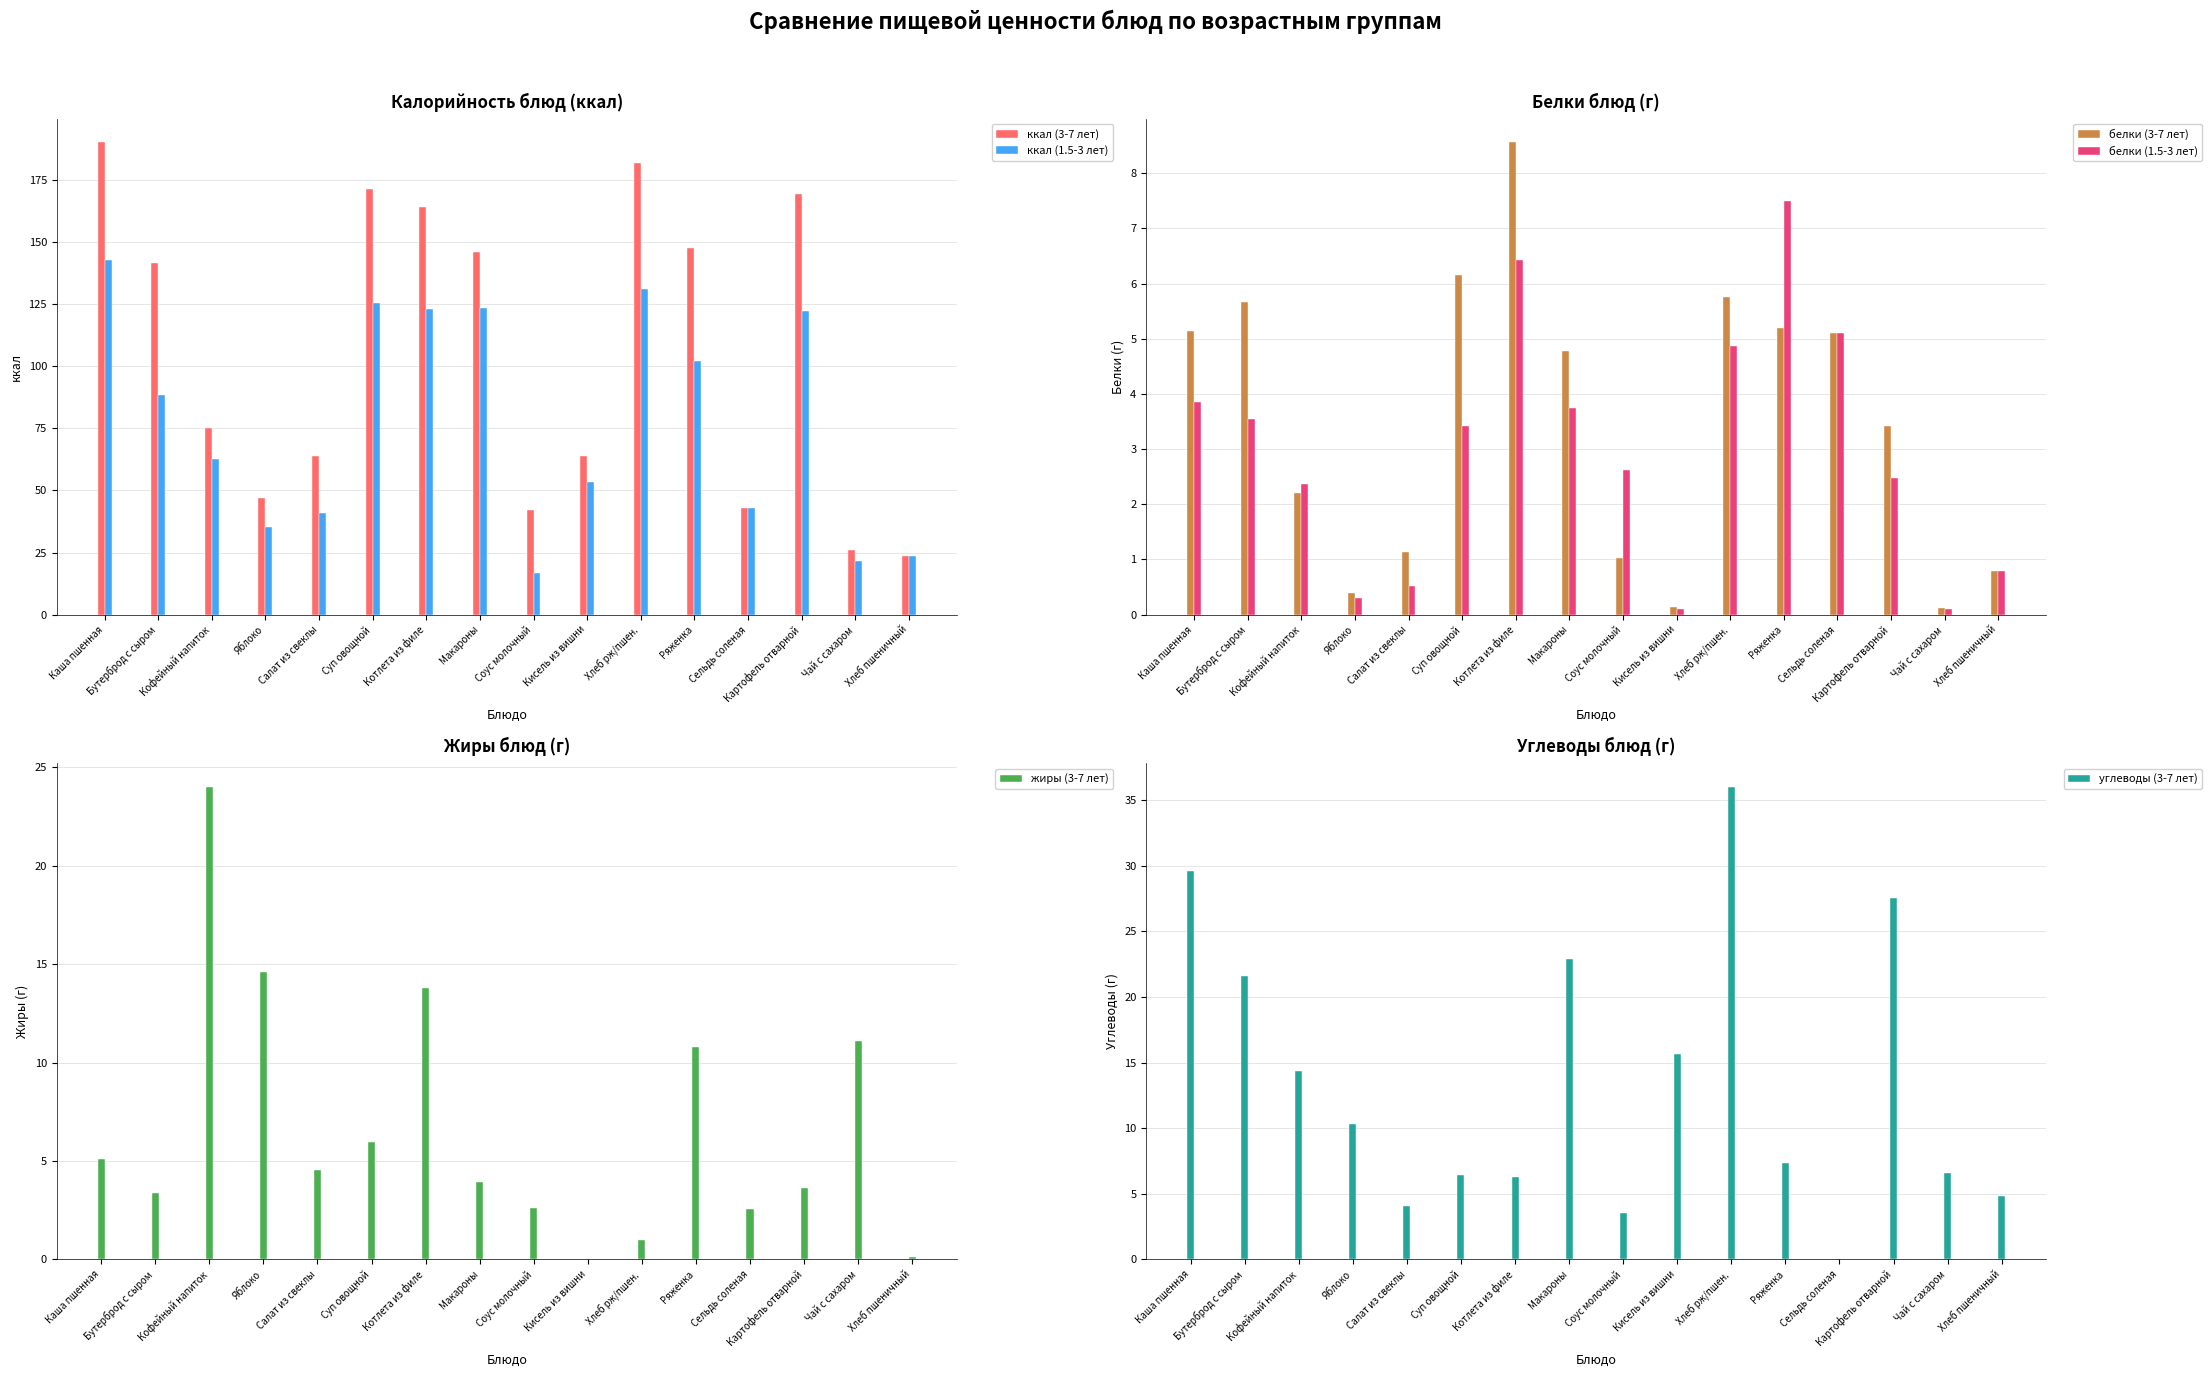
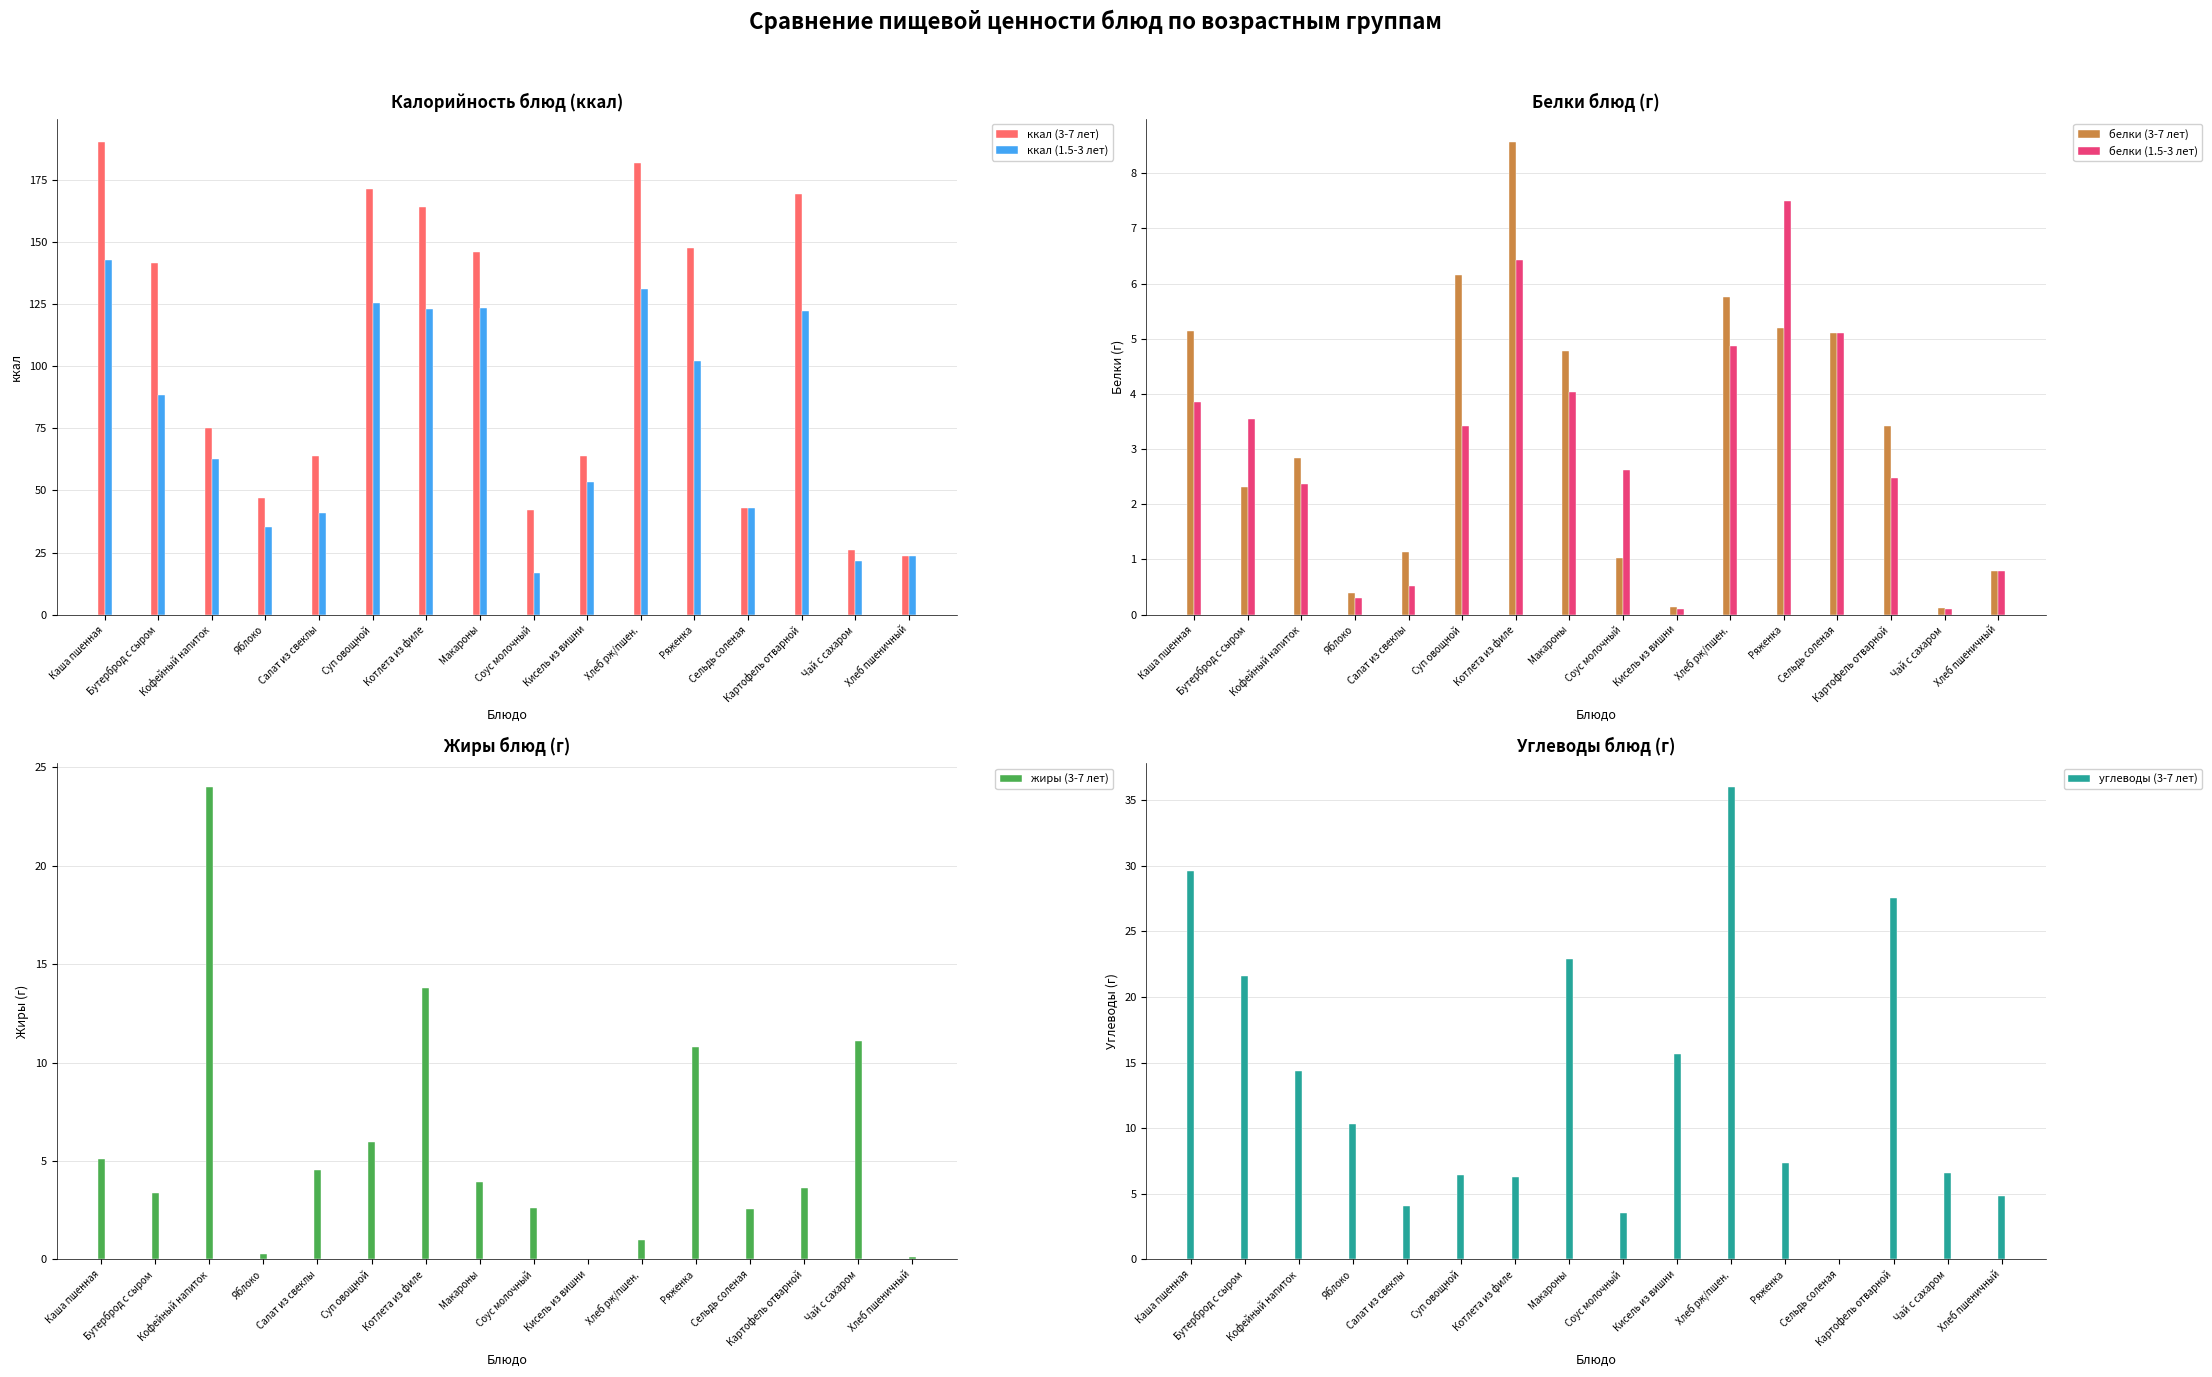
  {
    "Калорийность блюд (ккал)": {
      "ккал (3-7 лет)": {
        "Каша пшенная": 190,
        "Бутерброд с сыром": 142,
        "Кофейный напиток": 75,
        "Яблоко": 47,
        "Салат из свеклы": 64,
        "Суп овощной": 171,
        "Котлета из филе": 164,
        "Макароны": 146,
        "Соус молочный": 42,
        "Кисель из вишни": 64,
        "Хлеб рж/пшен.": 182,
        "Ряженка": 148,
        "Сельдь соленая": 43,
        "Картофель отварной": 169,
        "Чай с сахаром": 26,
        "Хлеб пшеничный": 24
      },
      "ккал (1.5-3 лет)": {
        "Каша пшенная": 143,
        "Бутерброд с сыром": 89,
        "Кофейный напиток": 63,
        "Яблоко": 35,
        "Салат из свеклы": 41,
        "Суп овощной": 125,
        "Котлета из филе": 123,
        "Макароны": 124,
        "Соус молочный": 17,
        "Кисель из вишни": 53,
        "Хлеб рж/пшен.": 131,
        "Ряженка": 102,
        "Сельдь соленая": 43,
        "Картофель отварной": 122,
        "Чай с сахаром": 22,
        "Хлеб пшеничный": 24
      }
    },
    "Белки блюд (г)": {
      "белки (3-7 лет)": {
        "Каша пшенная": 5.1,
-       "Бутерброд с сыром": 5.7,
-       "Кофейный напиток": 2.2,
+       "Бутерброд с сыром": 2.3,
+       "Кофейный напиток": 2.8,
        "Яблоко": 0.4,
        "Салат из свеклы": 1.1,
        "Суп овощной": 6.2,
        "Котлета из филе": 8.6,
        "Макароны": 4.8,
        "Соус молочный": 1.0,
        "Кисель из вишни": 0.1,
        "Хлеб рж/пшен.": 5.8,
        "Ряженка": 5.2,
        "Сельдь соленая": 5.1,
        "Картофель отварной": 3.4,
        "Чай с сахаром": 0.1,
        "Хлеб пшеничный": 0.8
      },
      "белки (1.5-3 лет)": {
        "Каша пшенная": 3.9,
        "Бутерброд с сыром": 3.6,
        "Кофейный напиток": 2.4,
        "Яблоко": 0.3,
        "Салат из свеклы": 0.5,
        "Суп овощной": 3.4,
        "Котлета из филе": 6.4,
-       "Макароны": 3.8,
+       "Макароны": 4.0,
        "Соус молочный": 2.6,
        "Кисель из вишни": 0.1,
        "Хлеб рж/пшен.": 4.9,
        "Ряженка": 7.5,
        "Сельдь соленая": 5.1,
        "Картофель отварной": 2.5,
        "Чай с сахаром": 0.1,
        "Хлеб пшеничный": 0.8
      }
    },
    "Жиры блюд (г)": {
      "Каша пшенная": 5.1,
      "Бутерброд с сыром": 3.4,
      "Кофейный напиток": 24.0,
-     "Яблоко": 14.6,
+     "Яблоко": 0.3,
      "Салат из свеклы": 4.6,
      "Суп овощной": 6.0,
      "Котлета из филе": 13.8,
      "Макароны": 3.9,
      "Соус молочный": 2.6,
      "Хлеб рж/пшен.": 1.0,
      "Ряженка": 10.8,
      "Сельдь соленая": 2.6,
      "Картофель отварной": 3.6,
      "Чай с сахаром": 11.1
    },
    "Углеводы блюд (г)": {
      "Каша пшенная": 29.6,
      "Бутерброд с сыром": 21.6,
      "Кофейный напиток": 14.4,
      "Яблоко": 10.3,
      "Салат из свеклы": 4.1,
      "Суп овощной": 6.4,
      "Котлета из филе": 6.3,
      "Макароны": 22.9,
      "Соус молочный": 3.5,
      "Кисель из вишни": 15.7,
      "Хлеб рж/пшен.": 36.0,
      "Ряженка": 7.4,
      "Сельдь соленая": 0.0,
      "Картофель отварной": 27.5,
      "Чай с сахаром": 6.6,
      "Хлеб пшеничный": 4.8
    }
  }
